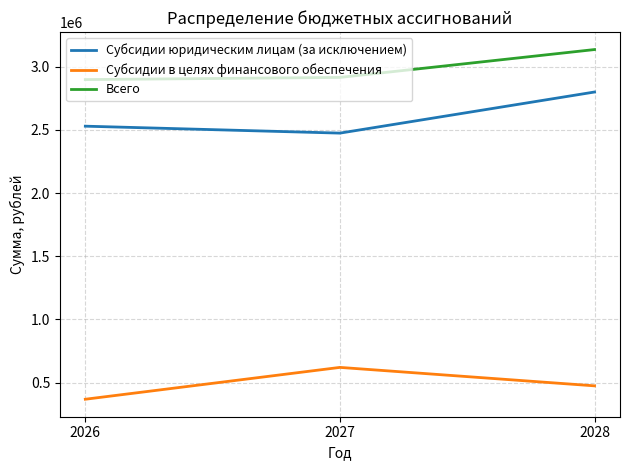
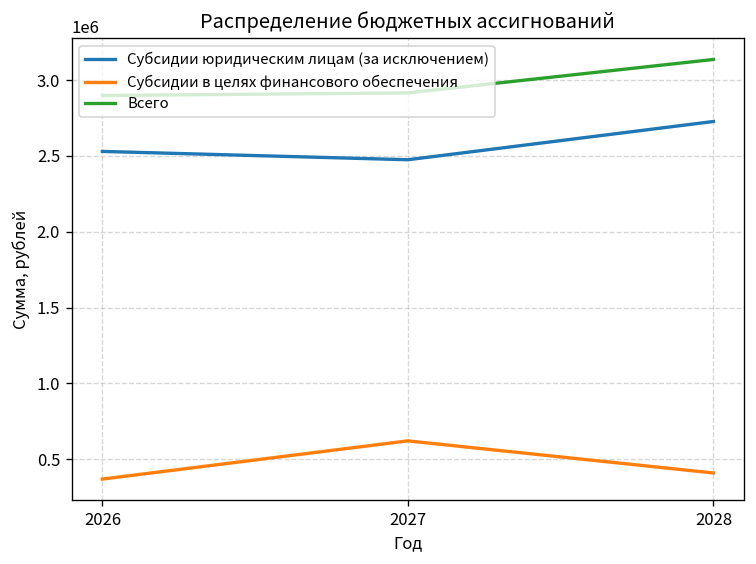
  {
    "Субсидии юридическим лицам (за исключением)": {
      "2026": 2530000,
      "2027": 2470000,
-     "2028": 2800000
+     "2028": 2730000
    },
    "Субсидии в целях финансового обеспечения": {
      "2026": 370000,
      "2027": 620000,
-     "2028": 470000
+     "2028": 410000
    },
    "Всего": {
      "2028": 3140000
    }
  }
